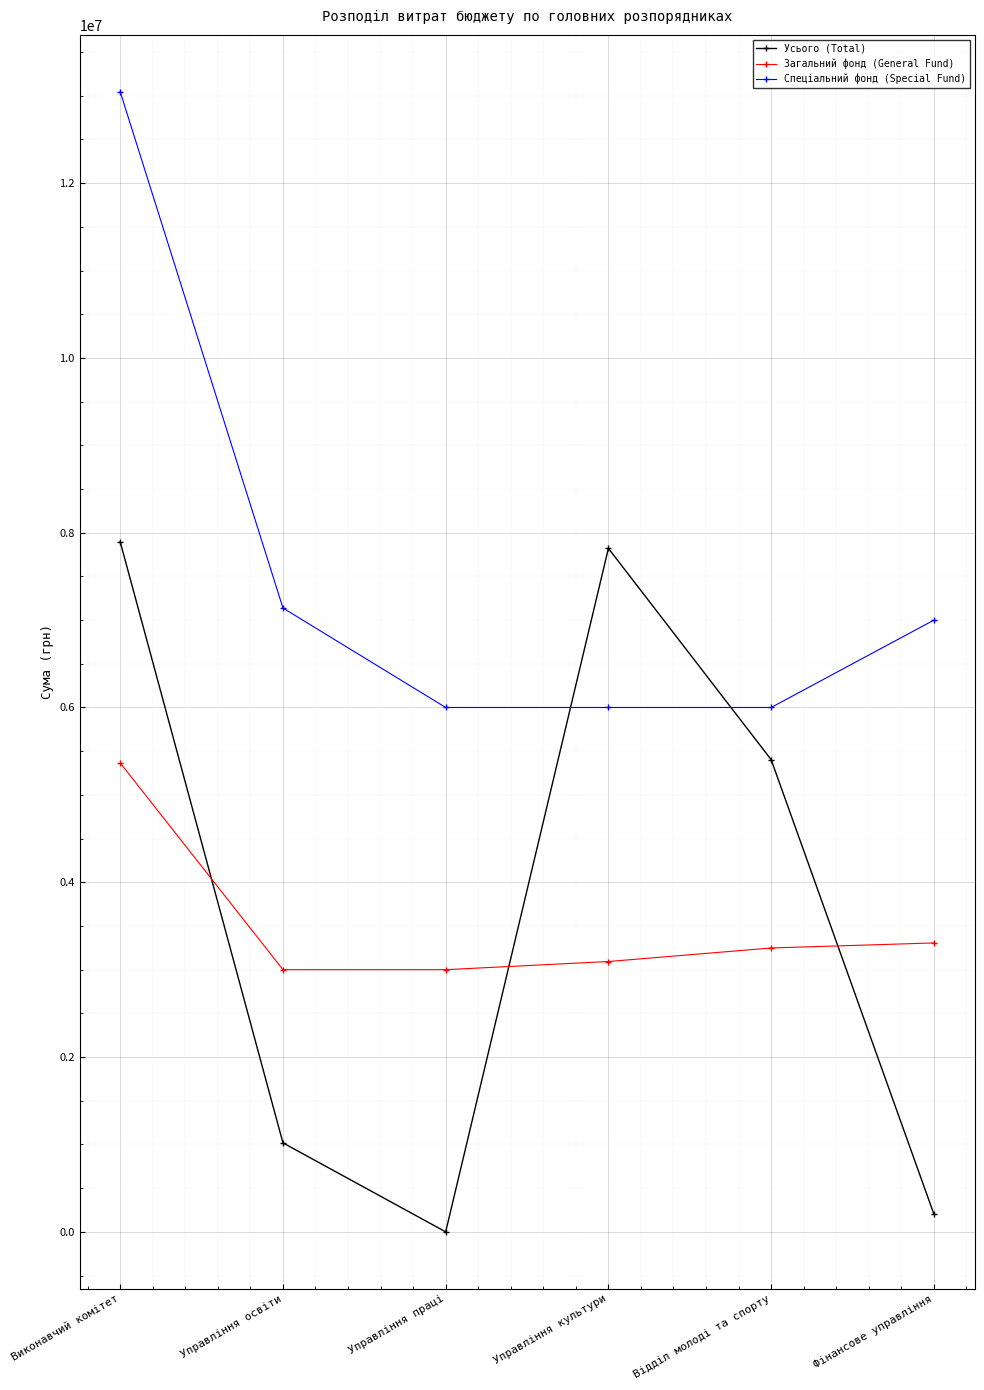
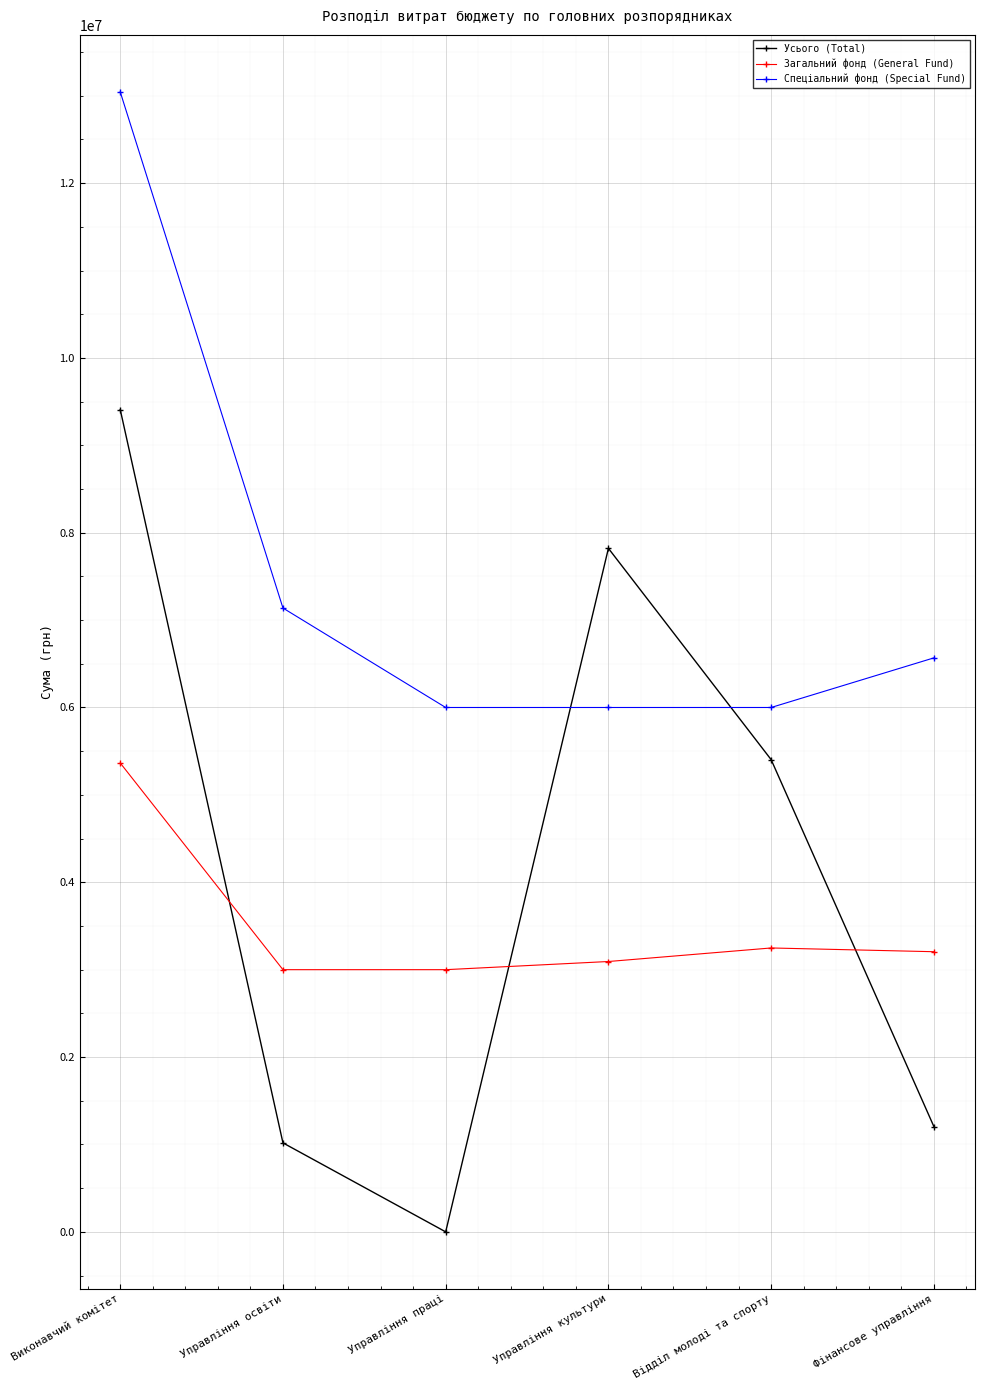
  {
    "Усього (Total)": {
-     "Виконавчий комітет": 7900000,
+     "Виконавчий комітет": 9400000,
      "Управління освіти": 1000000,
      "Управління праці": 0,
      "Управління культури": 7800000,
      "Відділ молоді та спорту": 5400000,
-     "Фінансове управління": 200000
+     "Фінансове управління": 1200000
    },
    "Загальний фонд (General Fund)": {
      "Виконавчий комітет": 5400000,
      "Управління освіти": 3000000,
      "Управління праці": 3000000,
      "Управління культури": 3100000,
      "Відділ молоді та спорту": 3200000,
-     "Фінансове управління": 3300000
+     "Фінансове управління": 3200000
    },
    "Спеціальний фонд (Special Fund)": {
      "Виконавчий комітет": 13000000,
      "Управління освіти": 7100000,
      "Управління праці": 6000000,
      "Управління культури": 6000000,
      "Відділ молоді та спорту": 6000000,
-     "Фінансове управління": 7000000
+     "Фінансове управління": 6600000
    }
  }
